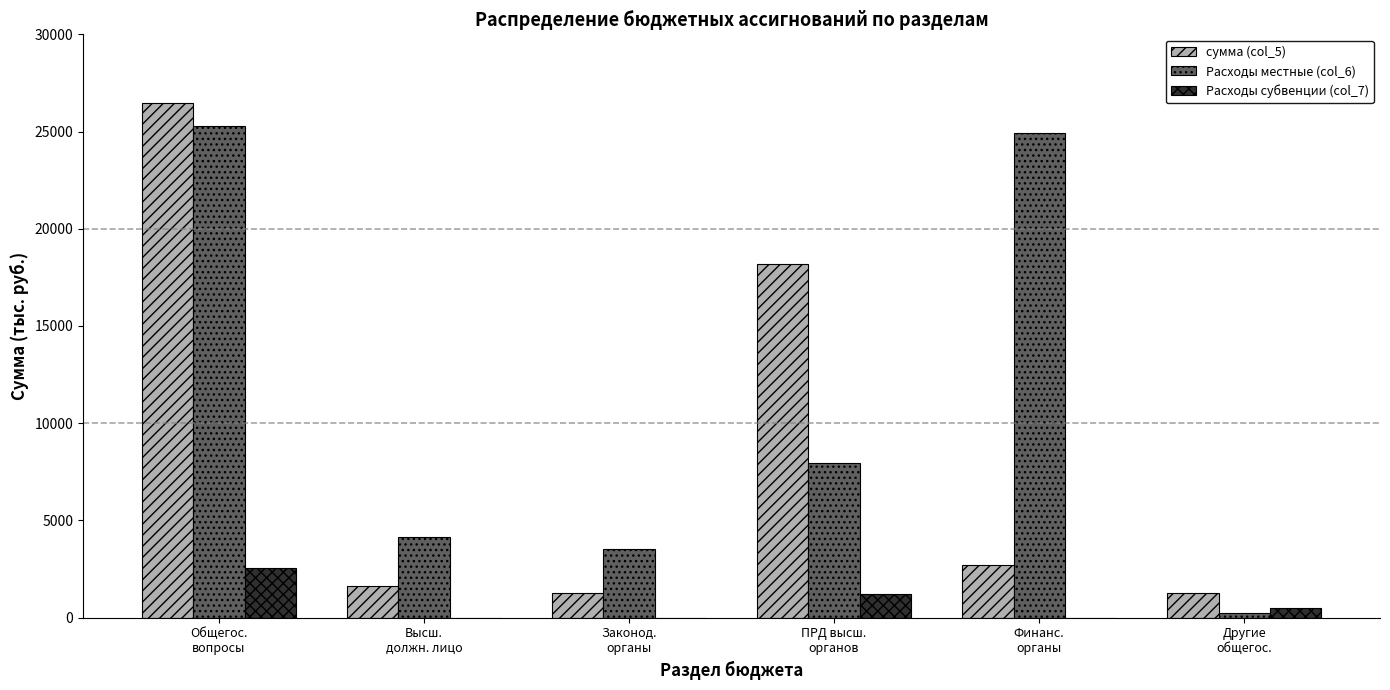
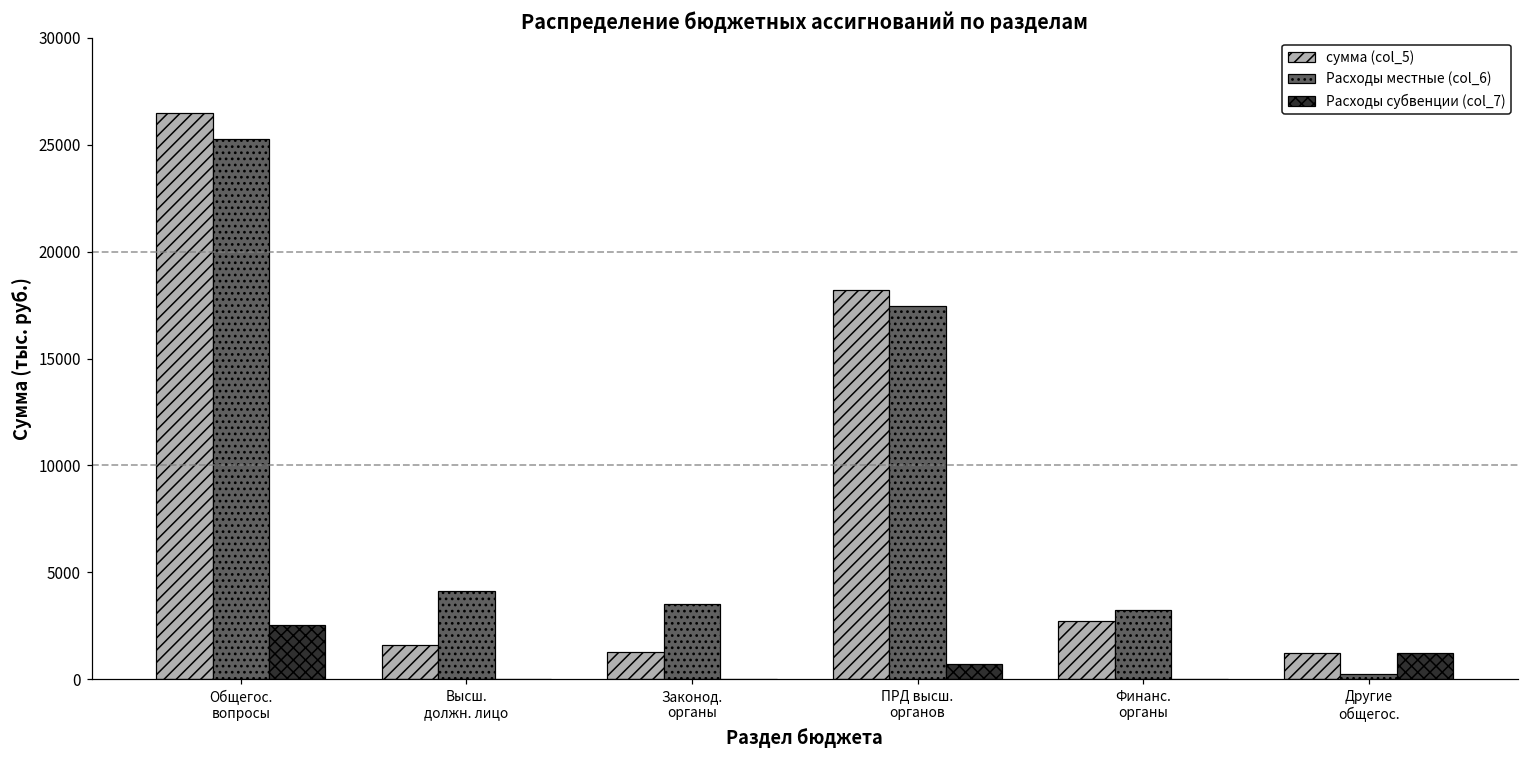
  {
    "сумма (col_5)": {
      "Общегос. вопросы": 26500,
      "Высш. должн. лицо": 1600,
      "Законод. органы": 1300,
      "ПРД высш. органов": 18200,
      "Финанс. органы": 2700,
      "Другие общегос.": 1300
    },
    "Расходы местные (col_6)": {
      "Общегос. вопросы": 25300,
      "Высш. должн. лицо": 4100,
      "Законод. органы": 3500,
-     "ПРД высш. органов": 8000,
-     "Финанс. органы": 24900,
+     "ПРД высш. органов": 17500,
+     "Финанс. органы": 3200,
      "Другие общегос.": 200
    },
    "Расходы субвенции (col_7)": {
      "Общегос. вопросы": 2600,
      "Высш. должн. лицо": 0,
      "Законод. органы": 0,
-     "ПРД высш. органов": 1200,
+     "ПРД высш. органов": 700,
      "Финанс. органы": 0,
-     "Другие общегос.": 500
+     "Другие общегос.": 1300
    }
  }
